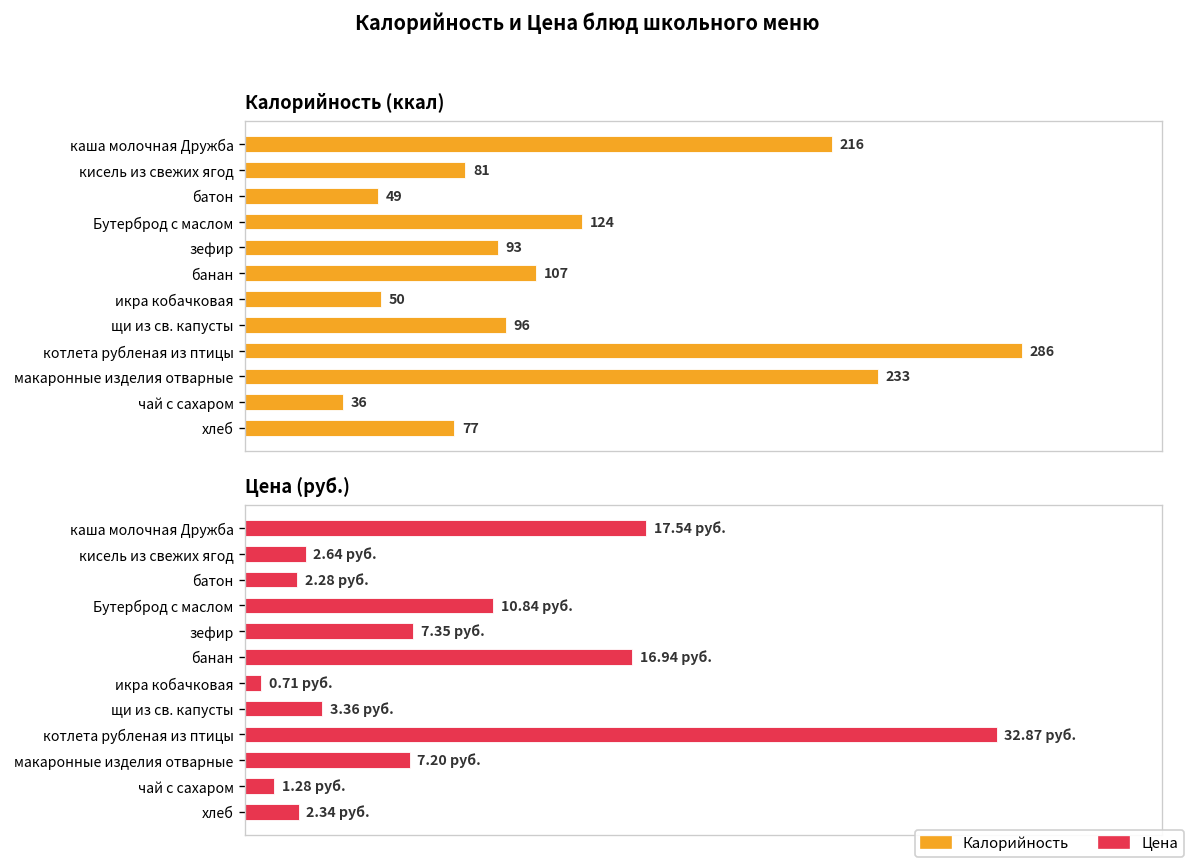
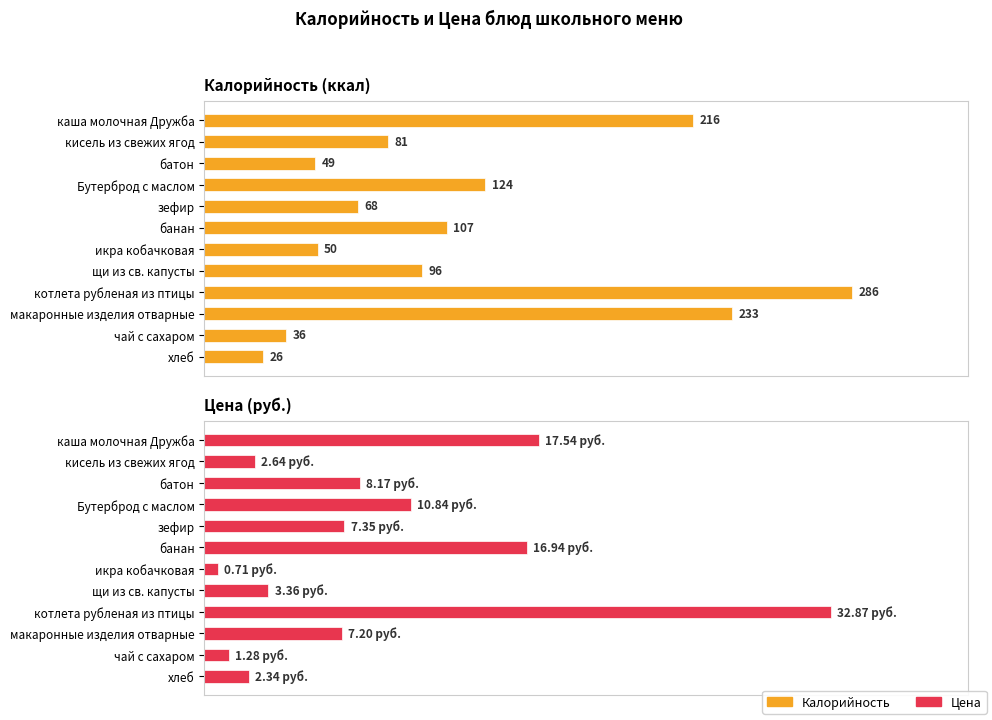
  {
    "Калорийность (ккал)": {
      "каша молочная Дружба": 216,
      "кисель из свежих ягод": 81,
      "батон": 49,
      "Бутерброд с маслом": 124,
-     "зефир": 93,
+     "зефир": 68,
      "банан": 107,
      "икра кобачковая": 50,
      "щи из св. капусты": 96,
      "котлета рубленая из птицы": 286,
      "макаронные изделия отварные": 233,
      "чай с сахаром": 36,
-     "хлеб": 77
+     "хлеб": 26
    },
    "Цена (руб.)": {
      "каша молочная Дружба": 17.54,
      "кисель из свежих ягод": 2.64,
-     "батон": 2.28,
+     "батон": 8.17,
      "Бутерброд с маслом": 10.84,
      "зефир": 7.35,
      "банан": 16.94,
      "икра кобачковая": 0.71,
      "щи из св. капусты": 3.36,
      "котлета рубленая из птицы": 32.87,
      "макаронные изделия отварные": 7.20,
      "чай с сахаром": 1.28,
      "хлеб": 2.34
    }
  }
